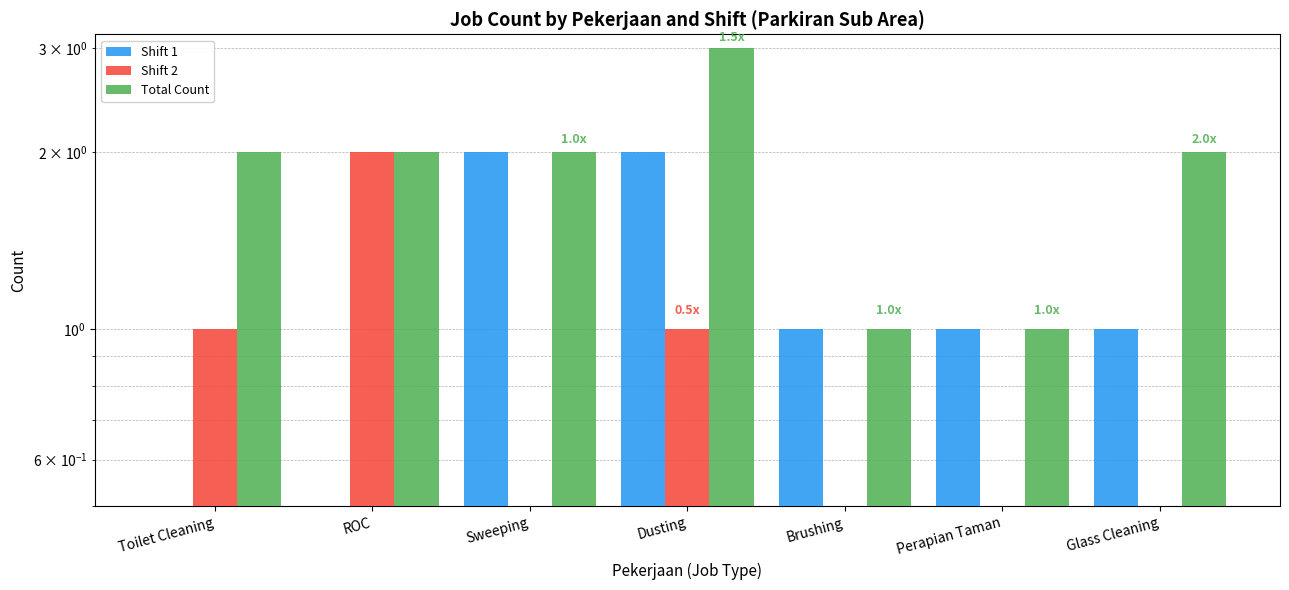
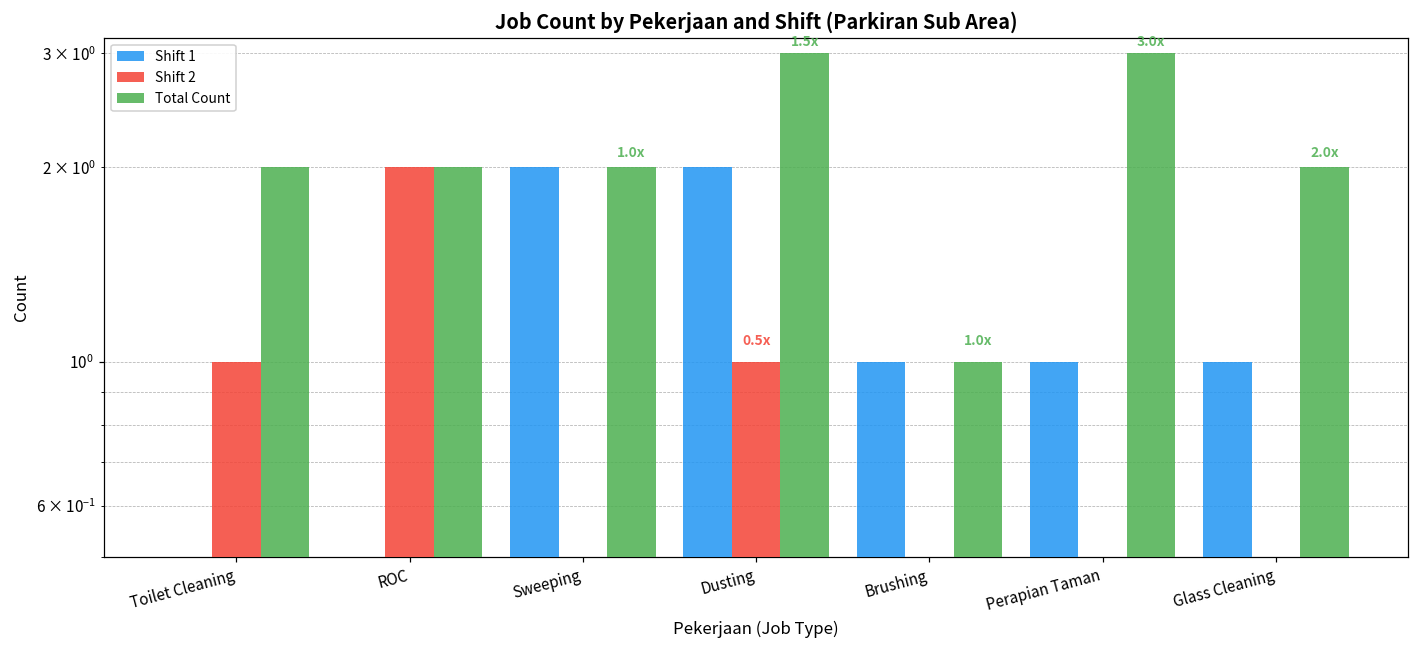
  {
    "Total Count": {
      "Brushing": "1.0x",
-     "Perapian Taman": "1.0x",
+     "Perapian Taman": "3.0x",
      "Glass Cleaning": "2.0x"
    }
  }
